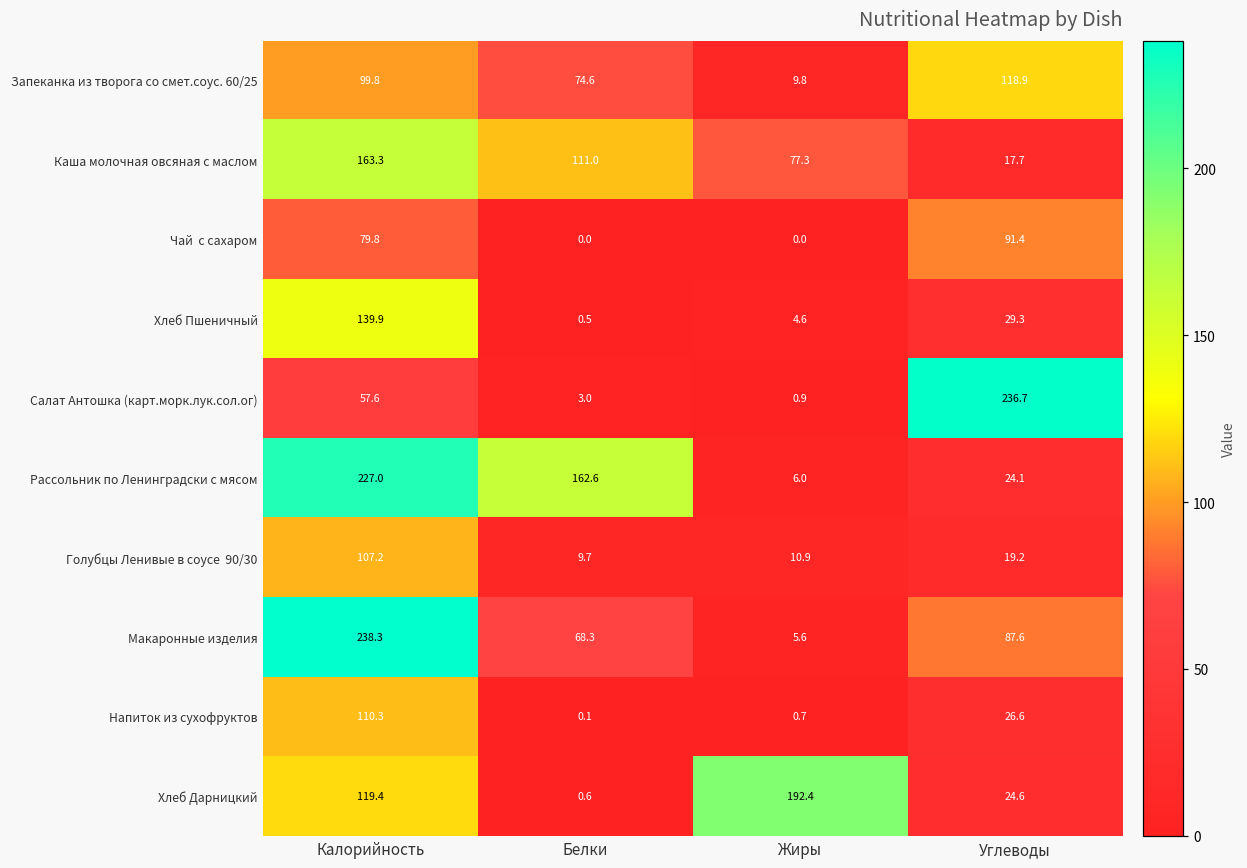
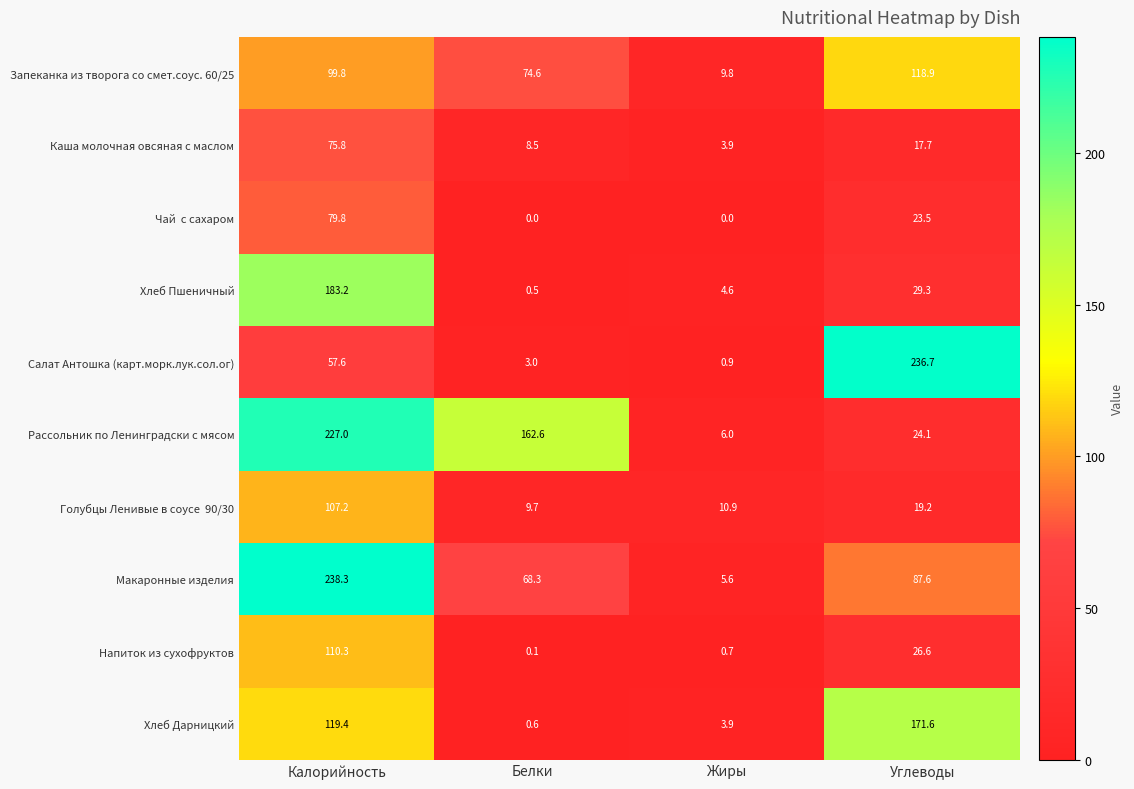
  {
    "Запеканка из творога со смет.соус. 60/25": {
      "Калорийность": 99.8,
      "Белки": 74.6,
      "Жиры": 9.8,
      "Углеводы": 118.9
    },
    "Каша молочная овсяная с маслом": {
-     "Калорийность": 163.3,
-     "Белки": 111.0,
-     "Жиры": 77.3,
+     "Калорийность": 75.8,
+     "Белки": 8.5,
+     "Жиры": 3.9,
      "Углеводы": 17.7
    },
    "Чай с сахаром": {
      "Калорийность": 79.8,
      "Белки": 0.0,
      "Жиры": 0.0,
-     "Углеводы": 91.4
+     "Углеводы": 23.5
    },
    "Хлеб Пшеничный": {
-     "Калорийность": 139.9,
+     "Калорийность": 183.2,
      "Белки": 0.5,
      "Жиры": 4.6,
      "Углеводы": 29.3
    },
    "Салат Антошка (карт.морк.лук.сол.ог)": {
      "Калорийность": 57.6,
      "Белки": 3.0,
      "Жиры": 0.9,
      "Углеводы": 236.7
    },
    "Рассольник по Ленинградски с мясом": {
      "Калорийность": 227.0,
      "Белки": 162.6,
      "Жиры": 6.0,
      "Углеводы": 24.1
    },
    "Голубцы Ленивые в соусе 90/30": {
      "Калорийность": 107.2,
      "Белки": 9.7,
      "Жиры": 10.9,
      "Углеводы": 19.2
    },
    "Макаронные изделия": {
      "Калорийность": 238.3,
      "Белки": 68.3,
      "Жиры": 5.6,
      "Углеводы": 87.6
    },
    "Напиток из сухофруктов": {
      "Калорийность": 110.3,
      "Белки": 0.1,
      "Жиры": 0.7,
      "Углеводы": 26.6
    },
    "Хлеб Дарницкий": {
      "Калорийность": 119.4,
      "Белки": 0.6,
-     "Жиры": 192.4,
-     "Углеводы": 24.6
+     "Жиры": 3.9,
+     "Углеводы": 171.6
    }
  }
